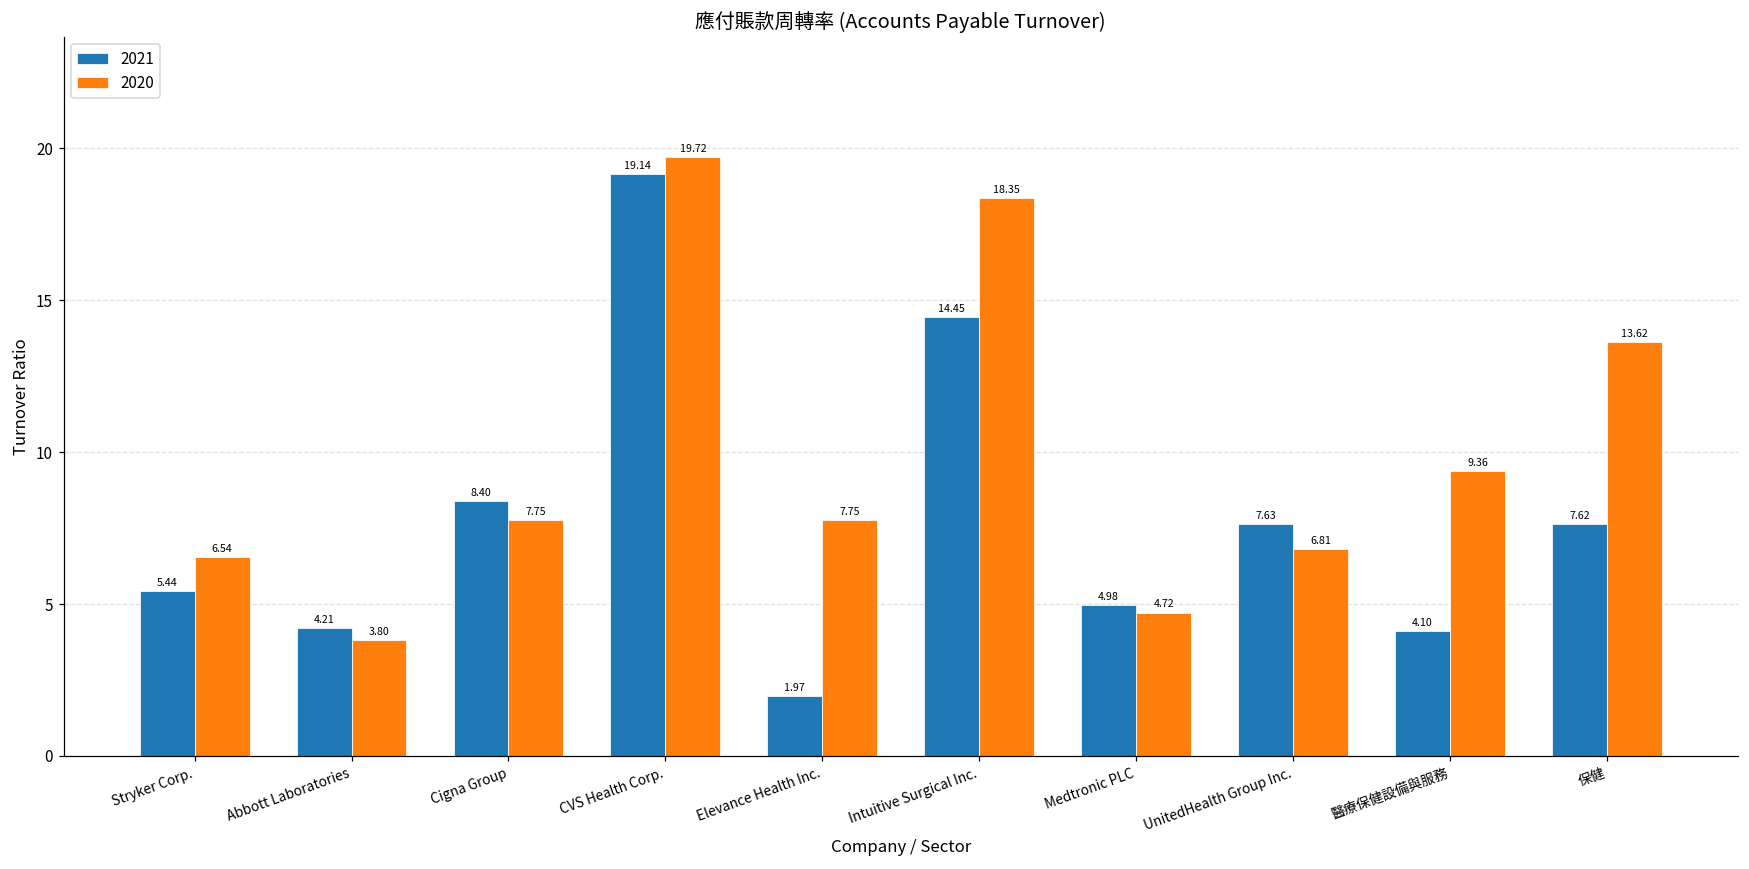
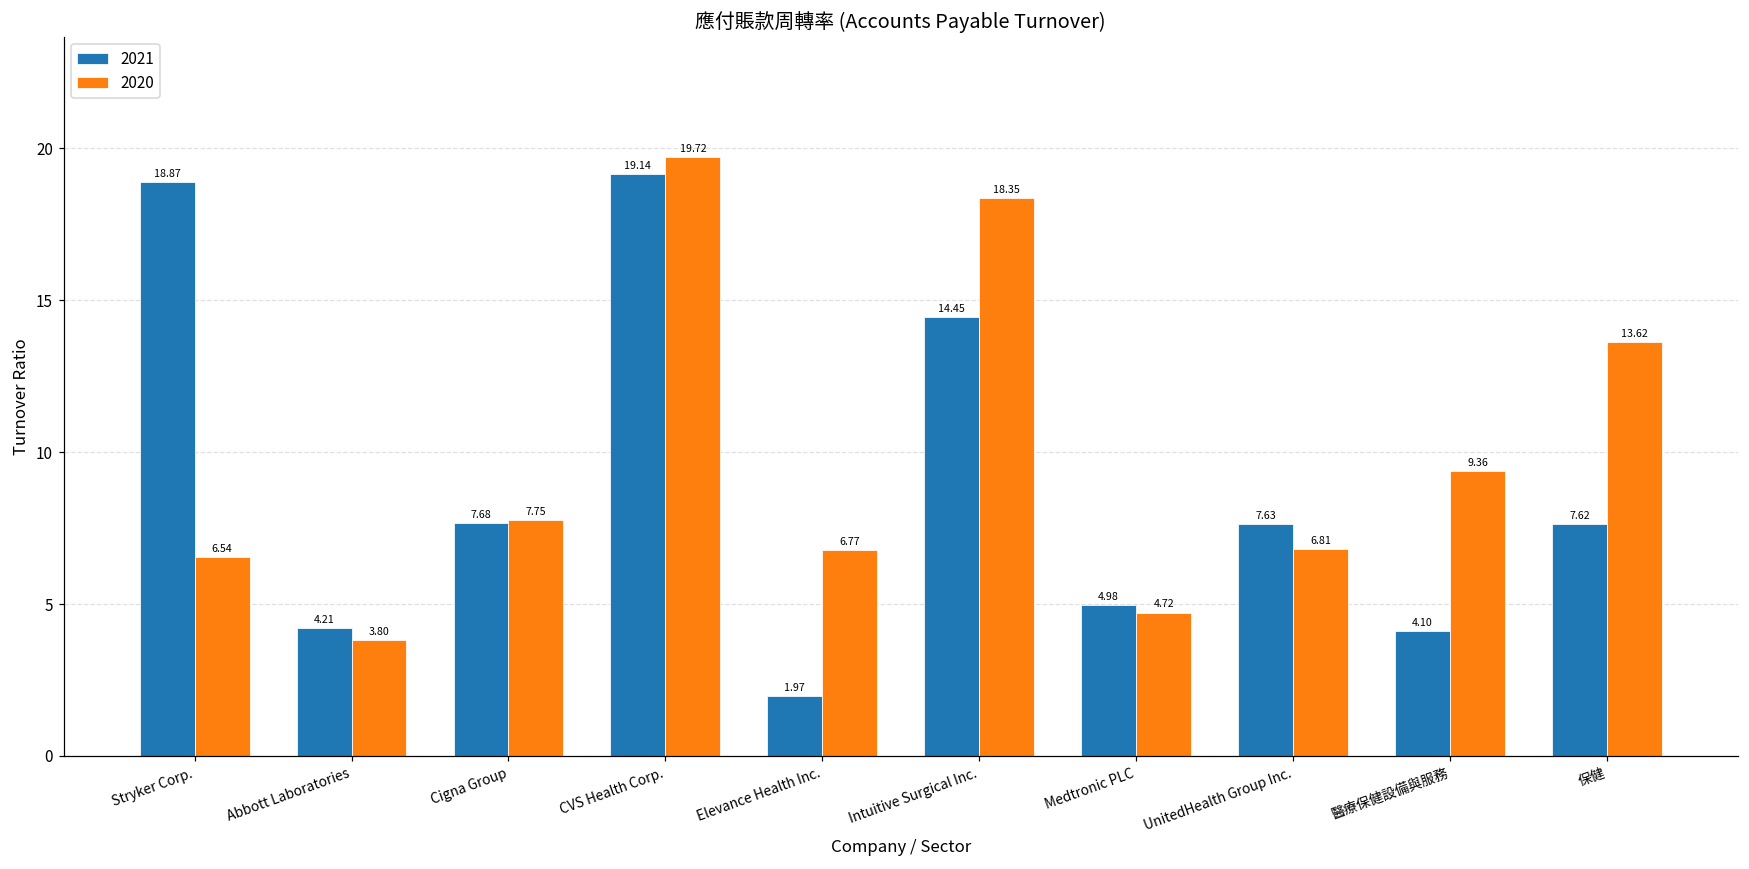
  {
    "2021": {
-     "Stryker Corp.": 5.44,
+     "Stryker Corp.": 18.87,
      "Abbott Laboratories": 4.21,
-     "Cigna Group": 8.40,
+     "Cigna Group": 7.68,
      "CVS Health Corp.": 19.14,
      "Elevance Health Inc.": 1.97,
      "Intuitive Surgical Inc.": 14.45,
      "Medtronic PLC": 4.98,
      "UnitedHealth Group Inc.": 7.63,
      "醫療保健設備與服務": 4.10,
      "保健": 7.62
    },
    "2020": {
      "Stryker Corp.": 6.54,
      "Abbott Laboratories": 3.80,
      "Cigna Group": 7.75,
      "CVS Health Corp.": 19.72,
-     "Elevance Health Inc.": 7.75,
+     "Elevance Health Inc.": 6.77,
      "Intuitive Surgical Inc.": 18.35,
      "Medtronic PLC": 4.72,
      "UnitedHealth Group Inc.": 6.81,
      "醫療保健設備與服務": 9.36,
      "保健": 13.62
    }
  }
